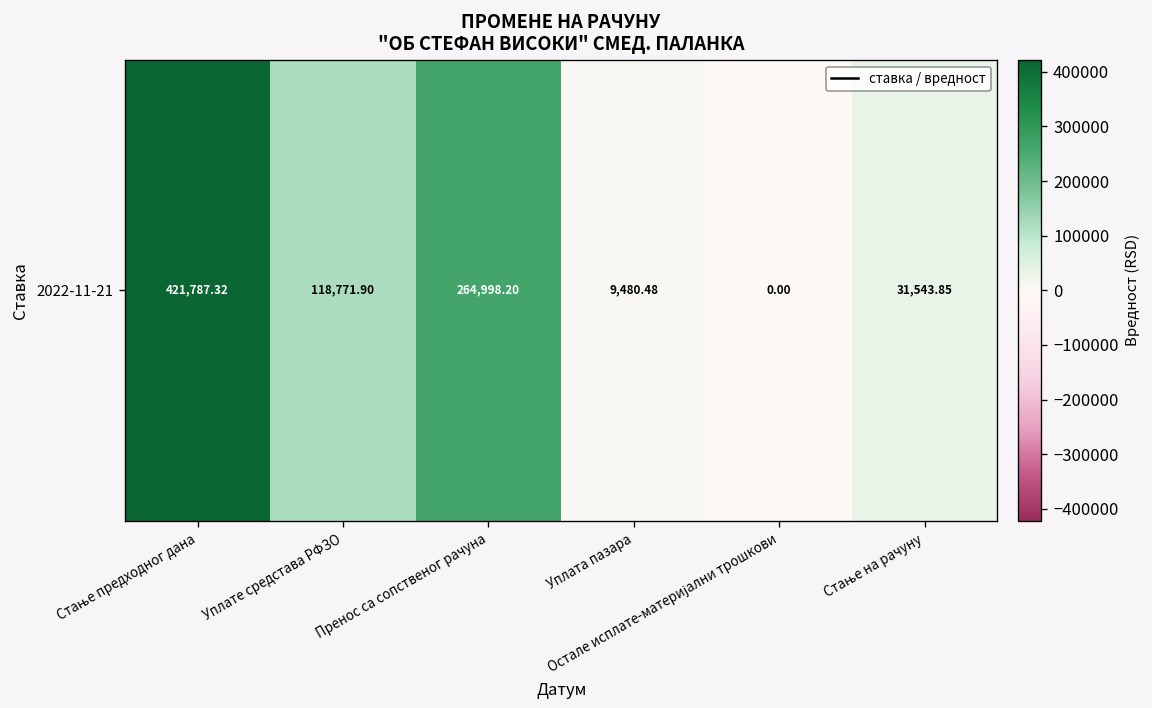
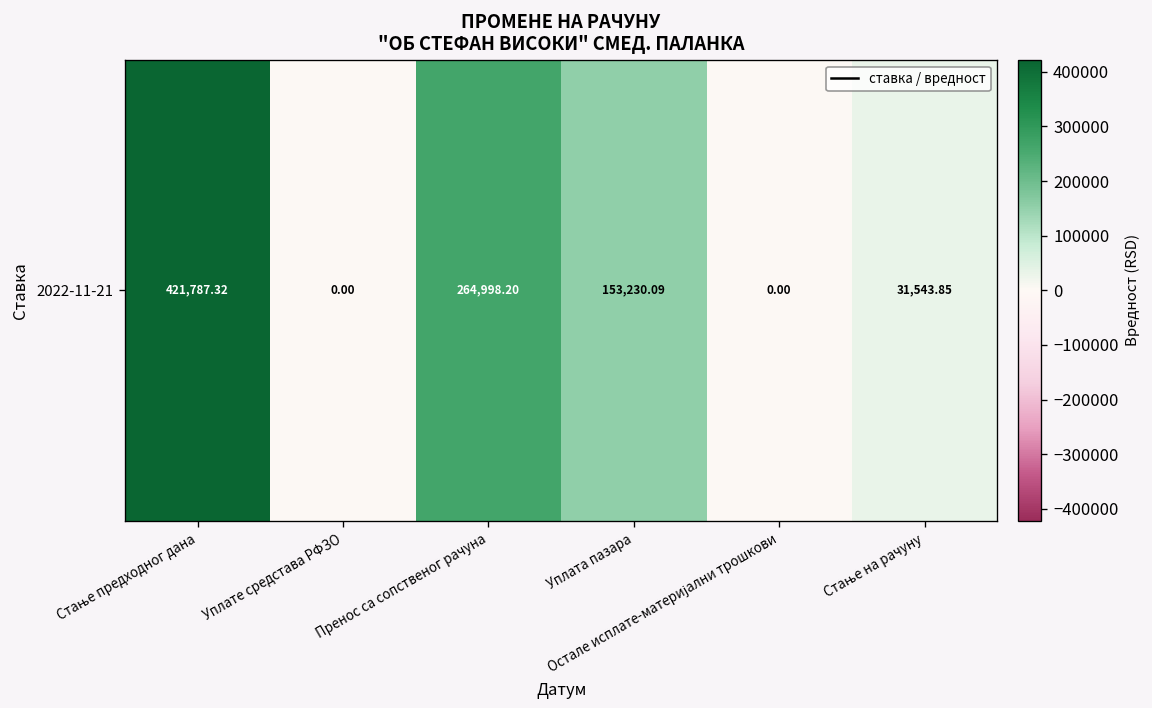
  {
    "2022-11-21": {
      "Стање предходног дана": "421,787.32",
-     "Уплате средстава РФЗО": "118,771.90",
+     "Уплате средстава РФЗО": "0.00",
      "Пренос са сопственог рачуна": "264,998.20",
-     "Уплата пазара": "9,480.48",
+     "Уплата пазара": "153,230.09",
      "Остале исплате-материјални трошкови": "0.00",
      "Стање на рачуну": "31,543.85"
    }
  }
